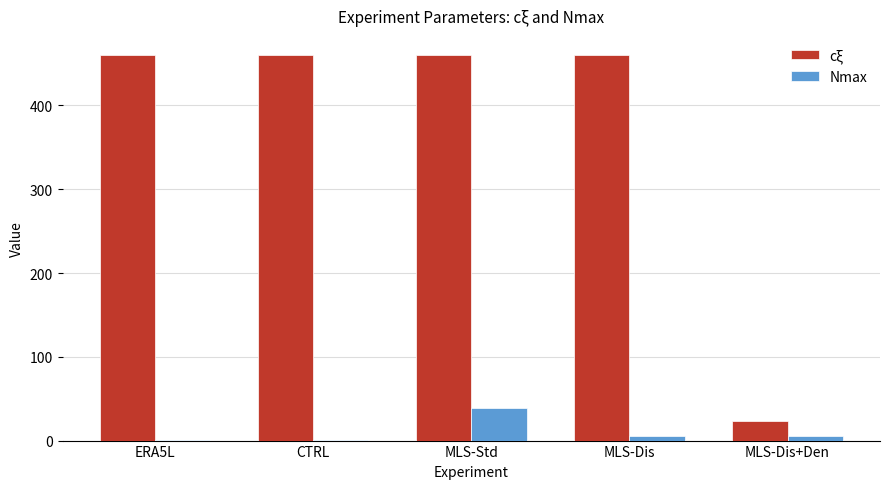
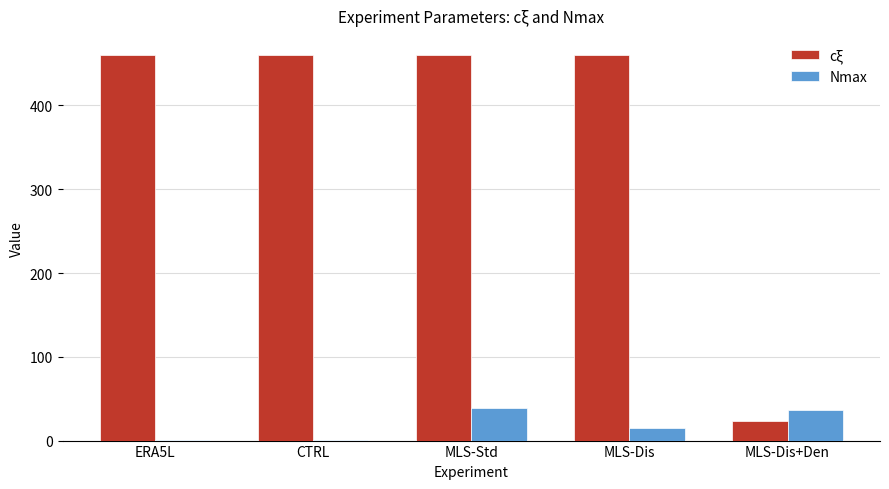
  {
    "cξ": {
      "ERA5L": 460,
      "CTRL": 460,
      "MLS-Std": 460,
      "MLS-Dis": 460,
      "MLS-Dis+Den": 20
    },
    "Nmax": {
      "MLS-Std": 40,
-     "MLS-Dis": 10,
-     "MLS-Dis+Den": 10
+     "MLS-Dis": 20,
+     "MLS-Dis+Den": 40
    }
  }
